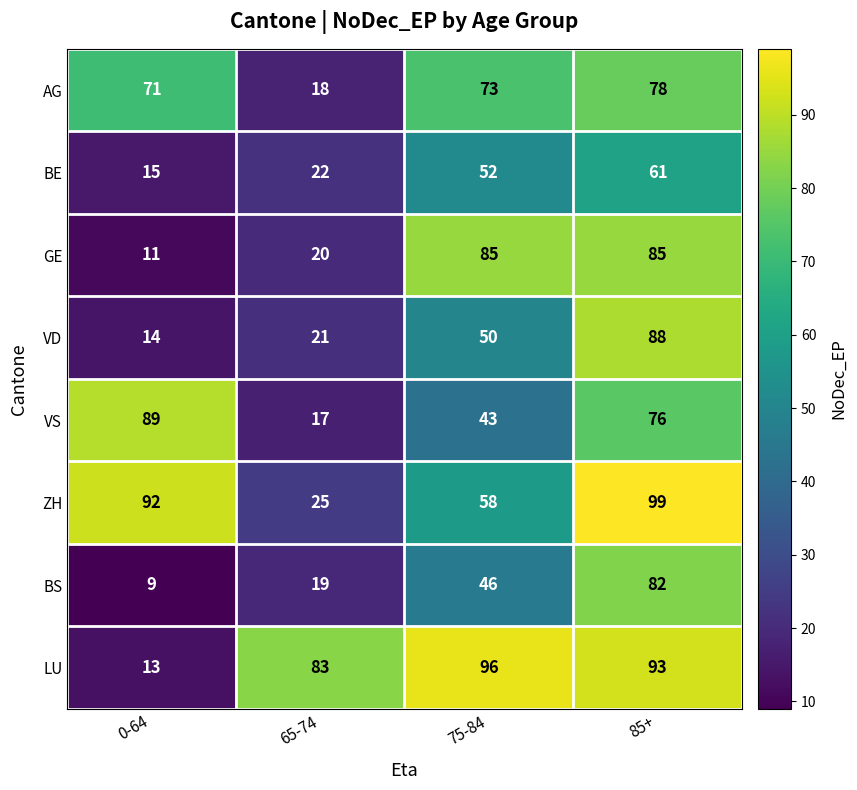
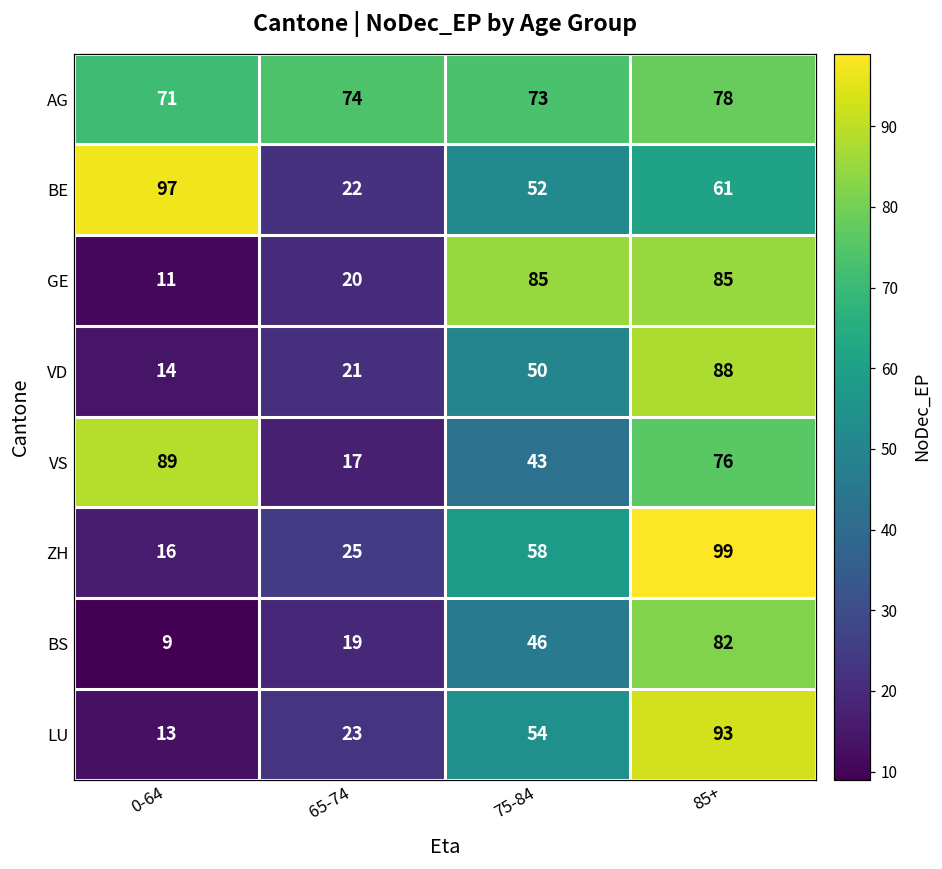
  {
    "AG": {
      "0-64": 71,
-     "65-74": 18,
+     "65-74": 74,
      "75-84": 73,
      "85+": 78
    },
    "BE": {
-     "0-64": 15,
+     "0-64": 97,
      "65-74": 22,
      "75-84": 52,
      "85+": 61
    },
    "GE": {
      "0-64": 11,
      "65-74": 20,
      "75-84": 85,
      "85+": 85
    },
    "VD": {
      "0-64": 14,
      "65-74": 21,
      "75-84": 50,
      "85+": 88
    },
    "VS": {
      "0-64": 89,
      "65-74": 17,
      "75-84": 43,
      "85+": 76
    },
    "ZH": {
-     "0-64": 92,
+     "0-64": 16,
      "65-74": 25,
      "75-84": 58,
      "85+": 99
    },
    "BS": {
      "0-64": 9,
      "65-74": 19,
      "75-84": 46,
      "85+": 82
    },
    "LU": {
      "0-64": 13,
-     "65-74": 83,
-     "75-84": 96,
+     "65-74": 23,
+     "75-84": 54,
      "85+": 93
    }
  }
